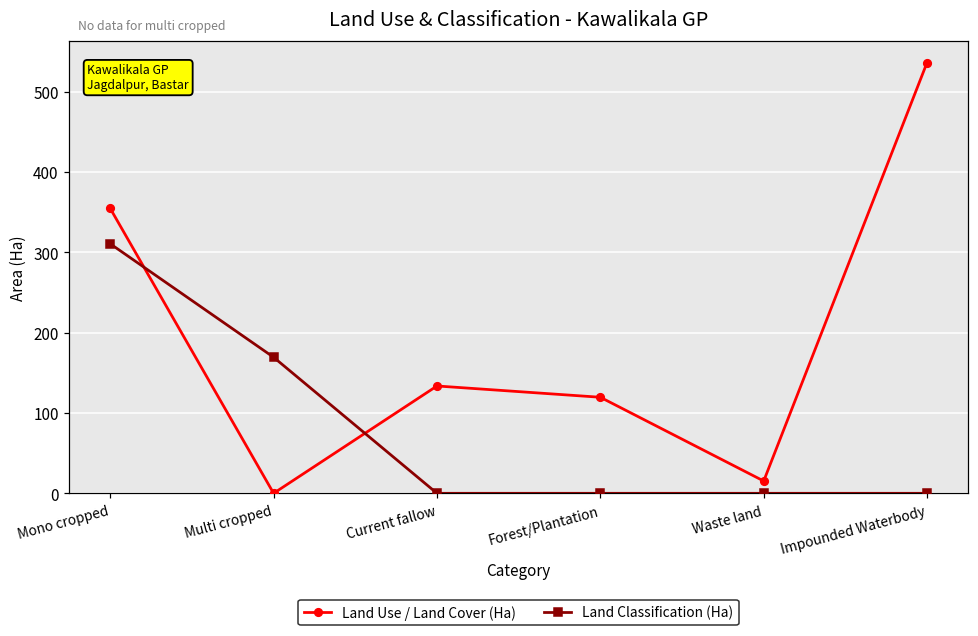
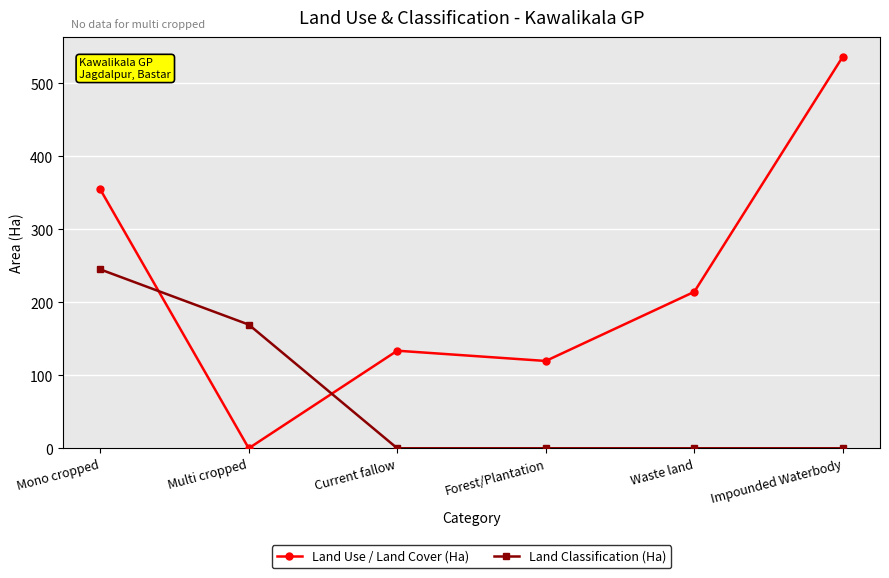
  {
    "Land Use / Land Cover (Ha)": {
      "Mono cropped": 350,
      "Multi cropped": 0,
      "Current fallow": 130,
      "Forest/Plantation": 120,
-     "Waste land": 20,
+     "Waste land": 210,
      "Impounded Waterbody": 540
    },
    "Land Classification (Ha)": {
-     "Mono cropped": 310,
+     "Mono cropped": 250,
      "Multi cropped": 170,
      "Current fallow": 0,
      "Forest/Plantation": 0,
      "Waste land": 0,
      "Impounded Waterbody": 0
    }
  }
